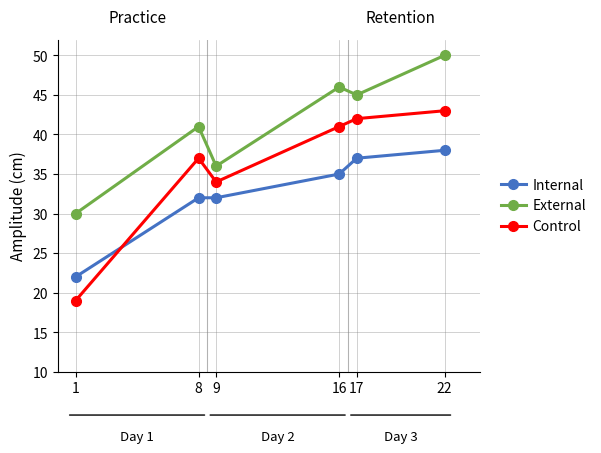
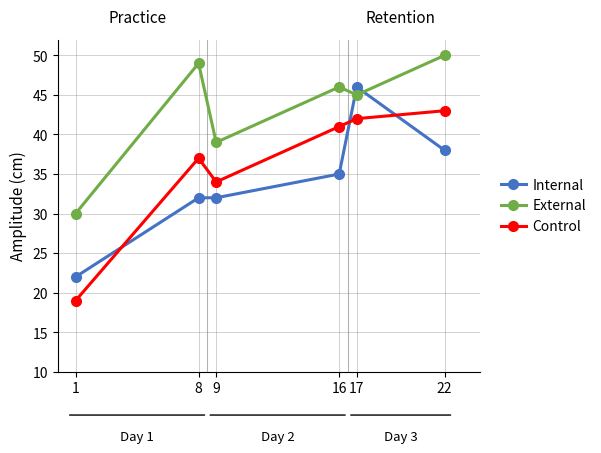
  {
    "Internal": {
      "1": 22,
      "8": 32,
      "9": 32,
      "16": 35,
-     "17": 37,
+     "17": 46,
      "22": 38
    },
    "External": {
      "1": 30,
-     "8": 41,
-     "9": 36,
+     "8": 49,
+     "9": 39,
      "16": 46,
      "17": 45,
      "22": 50
    },
    "Control": {
      "1": 19,
      "8": 37,
      "9": 34,
      "16": 41,
      "17": 42,
      "22": 43
    }
  }
